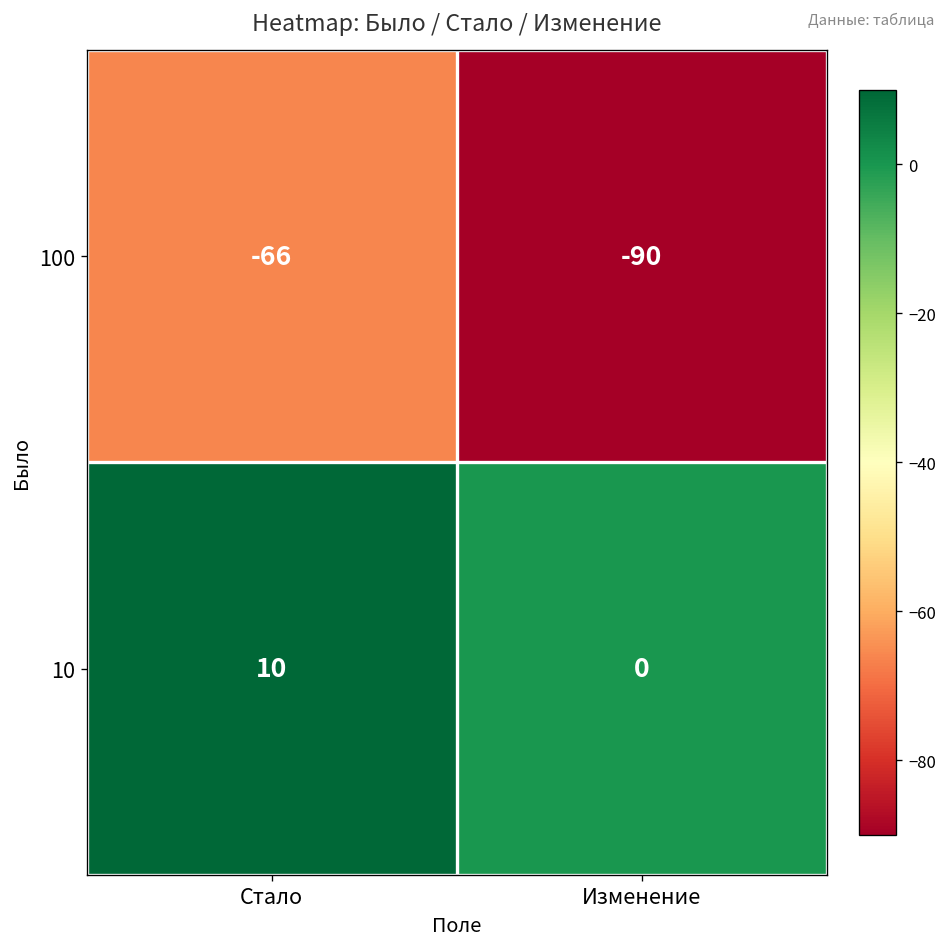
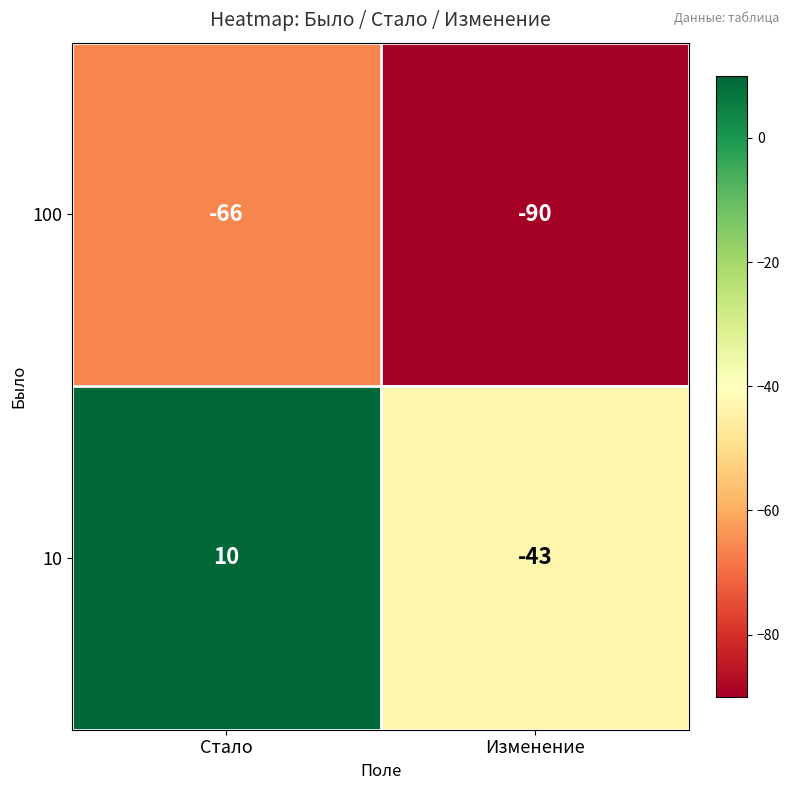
  {
    "100": {
      "Стало": -66,
      "Изменение": -90
    },
    "10": {
      "Стало": 10,
-     "Изменение": 0
+     "Изменение": -43
    }
  }
